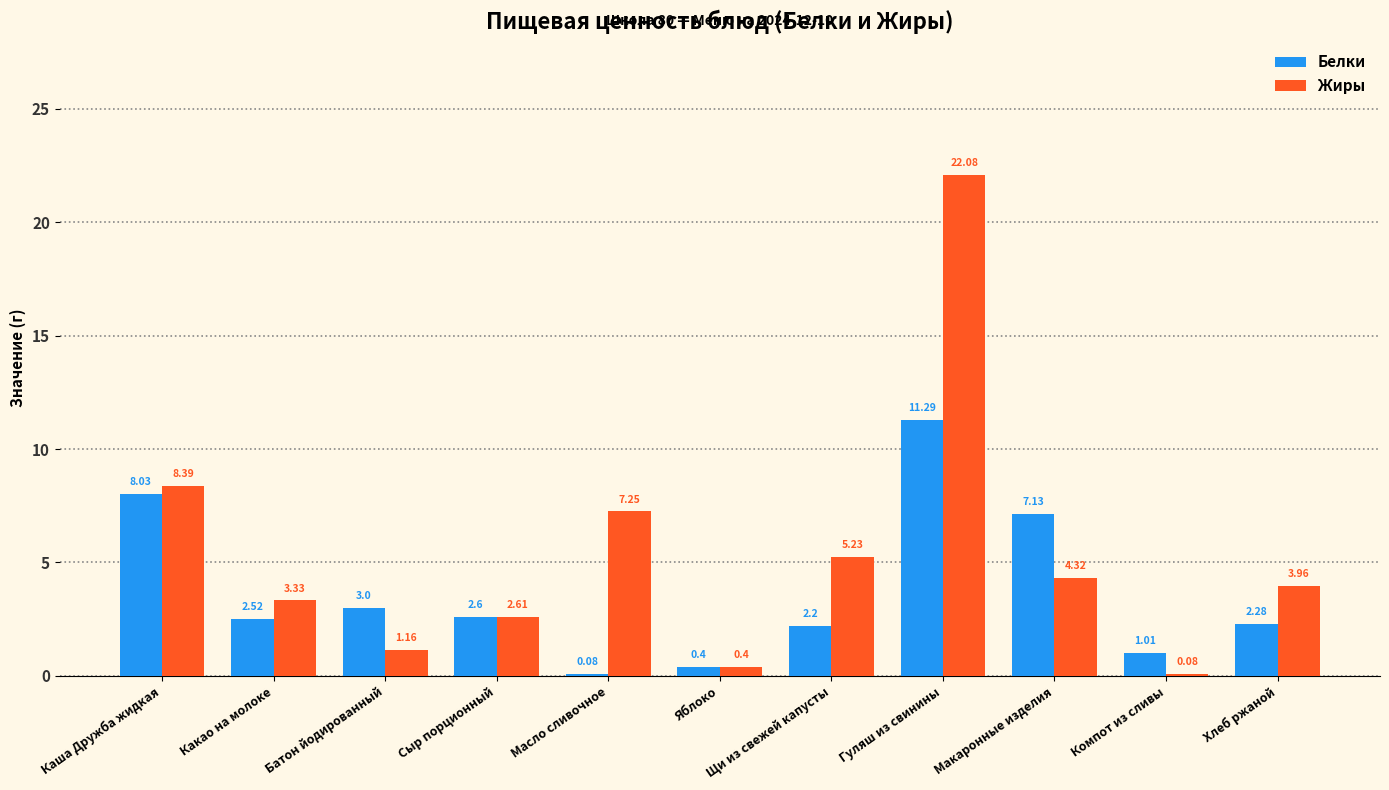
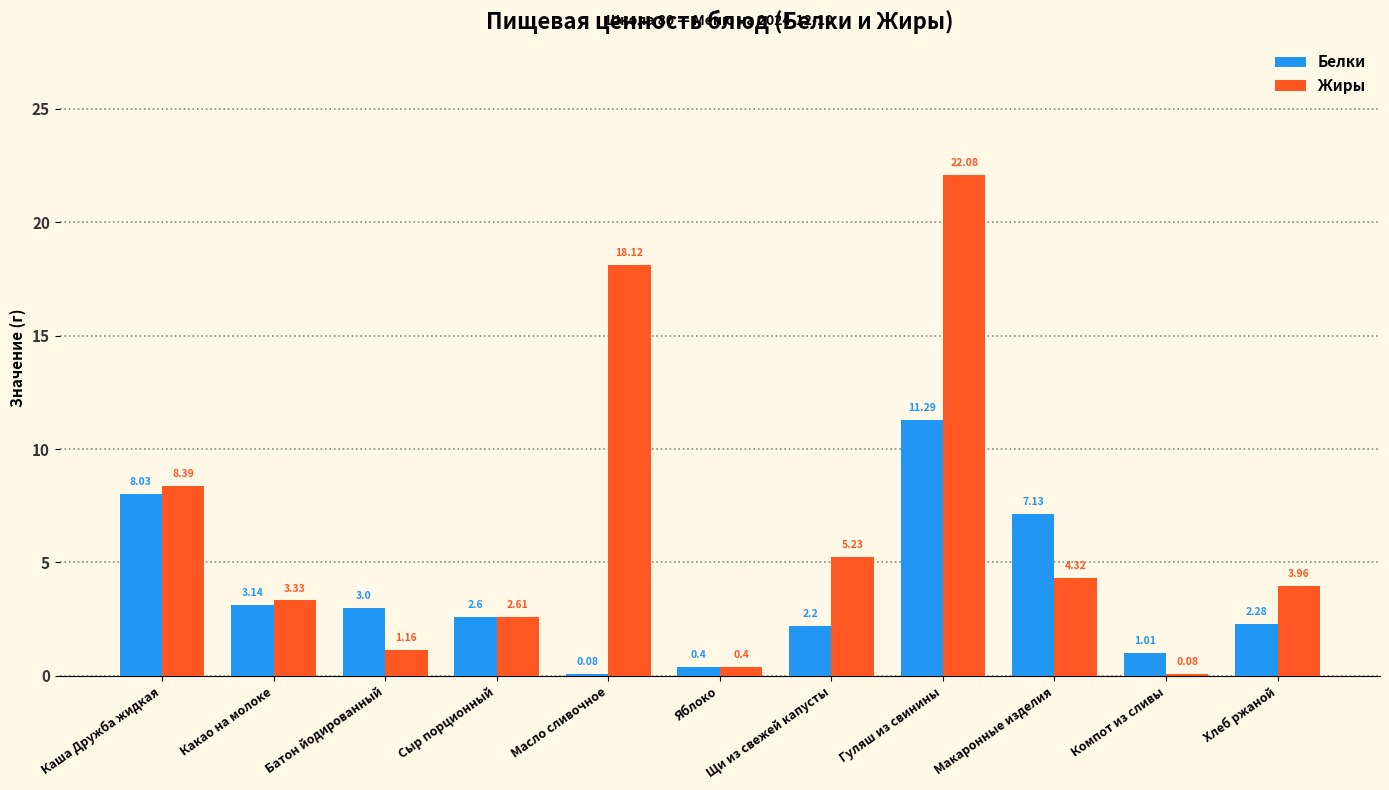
  {
    "Белки": {
      "Каша Дружба жидкая": 8.03,
-     "Какао на молоке": 2.52,
+     "Какао на молоке": 3.14,
      "Батон йодированный": 3.0,
      "Сыр порционный": 2.6,
      "Масло сливочное": 0.08,
      "Яблоко": 0.4,
      "Щи из свежей капусты": 2.2,
      "Гуляш из свинины": 11.29,
      "Макаронные изделия": 7.13,
      "Компот из сливы": 1.01,
      "Хлеб ржаной": 2.28
    },
    "Жиры": {
      "Каша Дружба жидкая": 8.39,
      "Какао на молоке": 3.33,
      "Батон йодированный": 1.16,
      "Сыр порционный": 2.61,
-     "Масло сливочное": 7.25,
+     "Масло сливочное": 18.12,
      "Яблоко": 0.4,
      "Щи из свежей капусты": 5.23,
      "Гуляш из свинины": 22.08,
      "Макаронные изделия": 4.32,
      "Компот из сливы": 0.08,
      "Хлеб ржаной": 3.96
    }
  }
